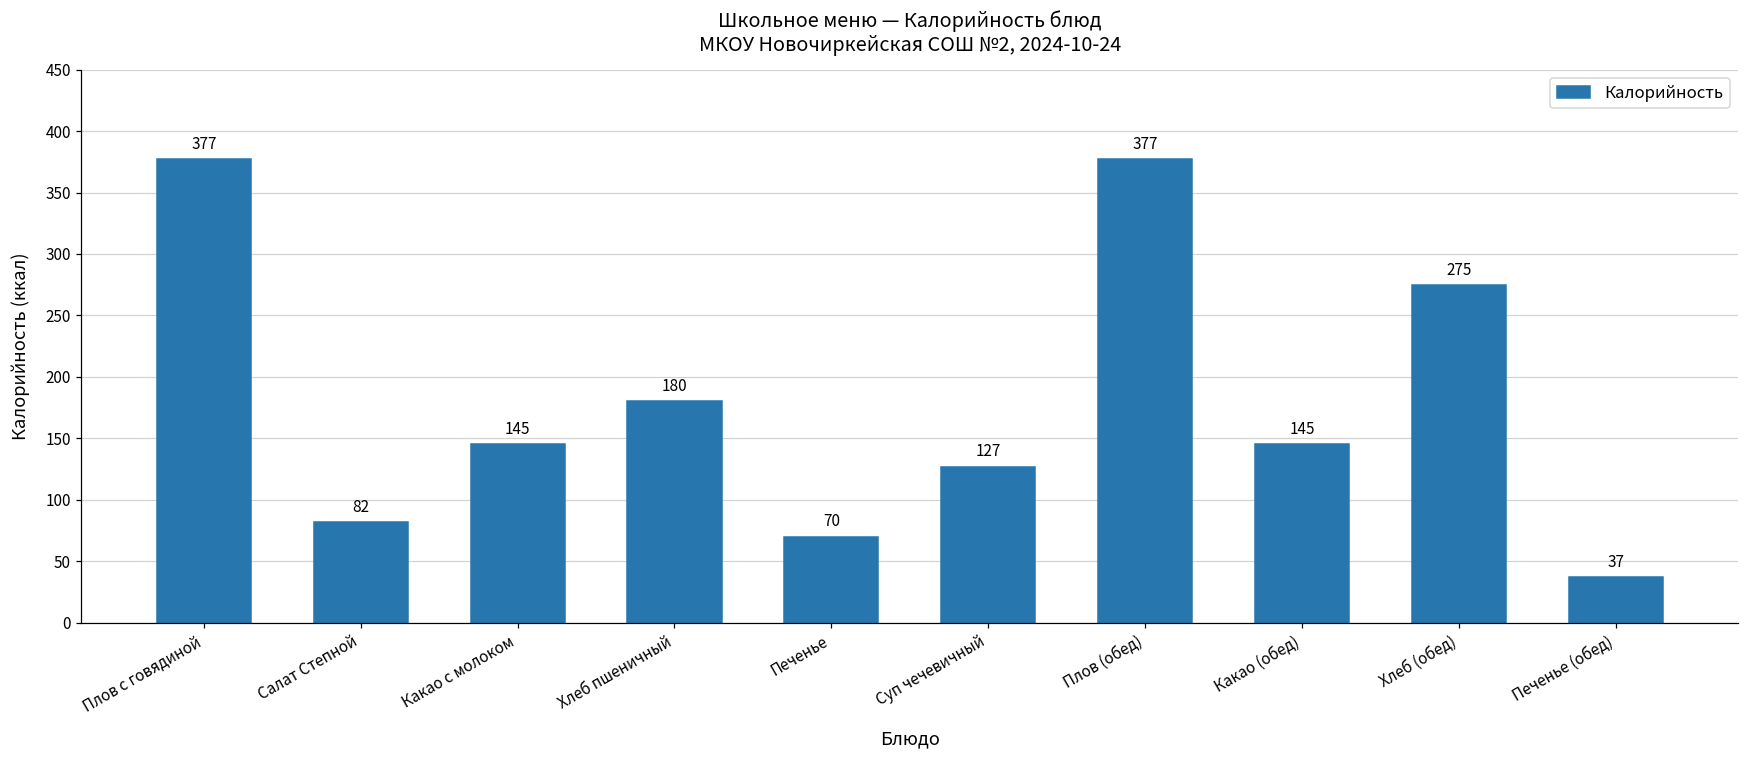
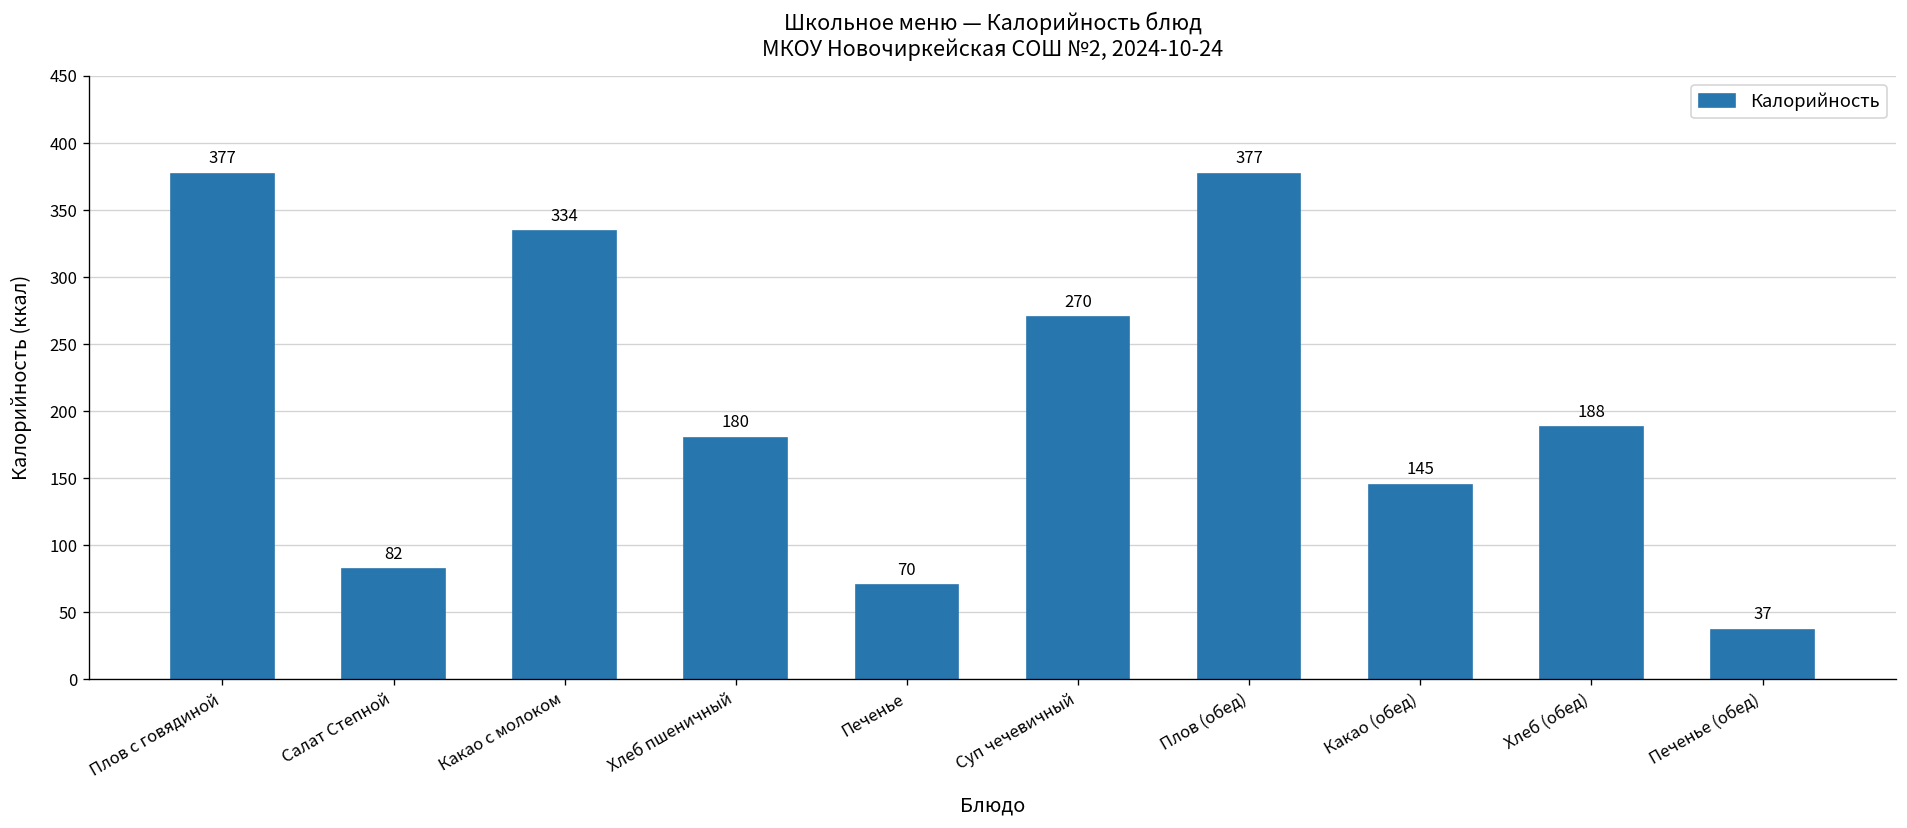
  {
    "Плов с говядиной": 377,
    "Салат Степной": 82,
-   "Какао с молоком": 145,
+   "Какао с молоком": 334,
    "Хлеб пшеничный": 180,
    "Печенье": 70,
-   "Суп чечевичный": 127,
+   "Суп чечевичный": 270,
    "Плов (обед)": 377,
    "Какао (обед)": 145,
-   "Хлеб (обед)": 275,
+   "Хлеб (обед)": 188,
    "Печенье (обед)": 37
  }
